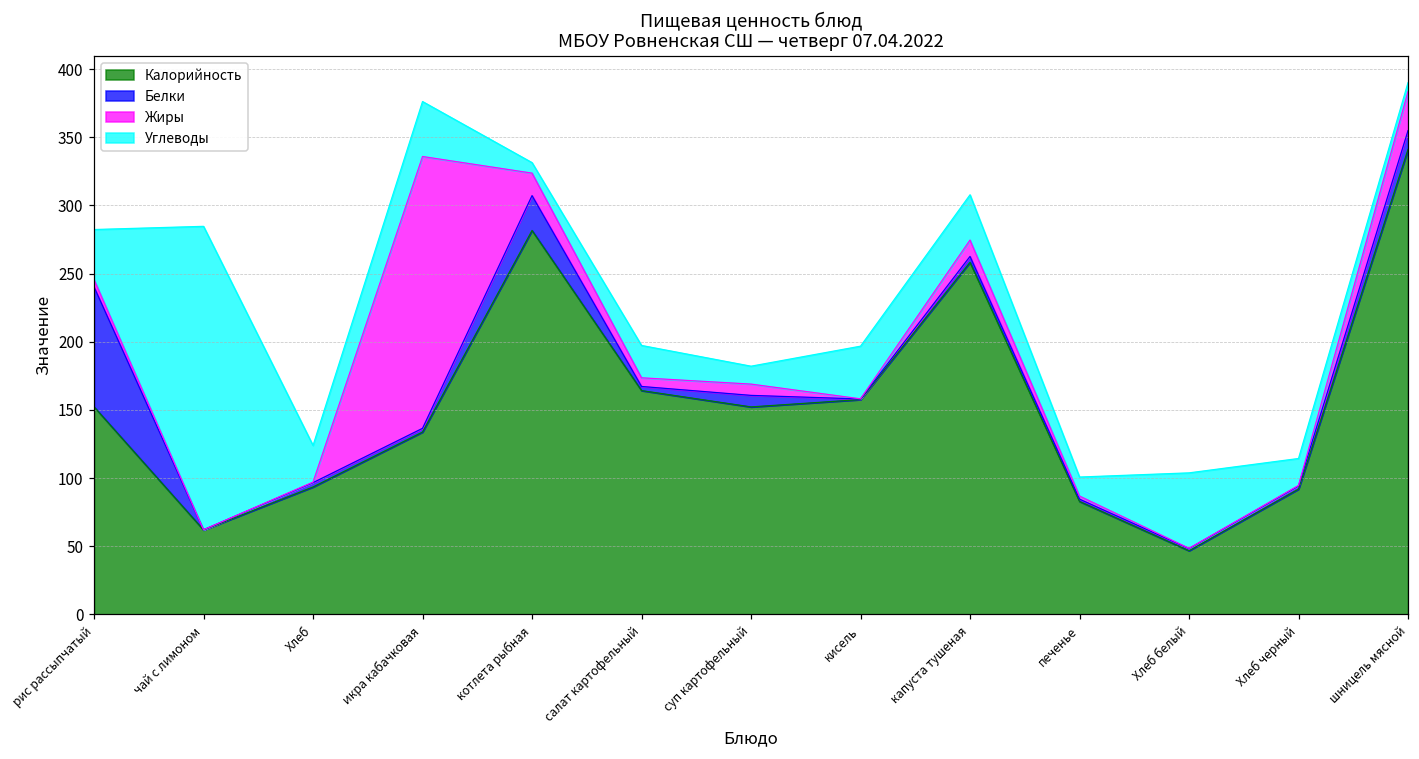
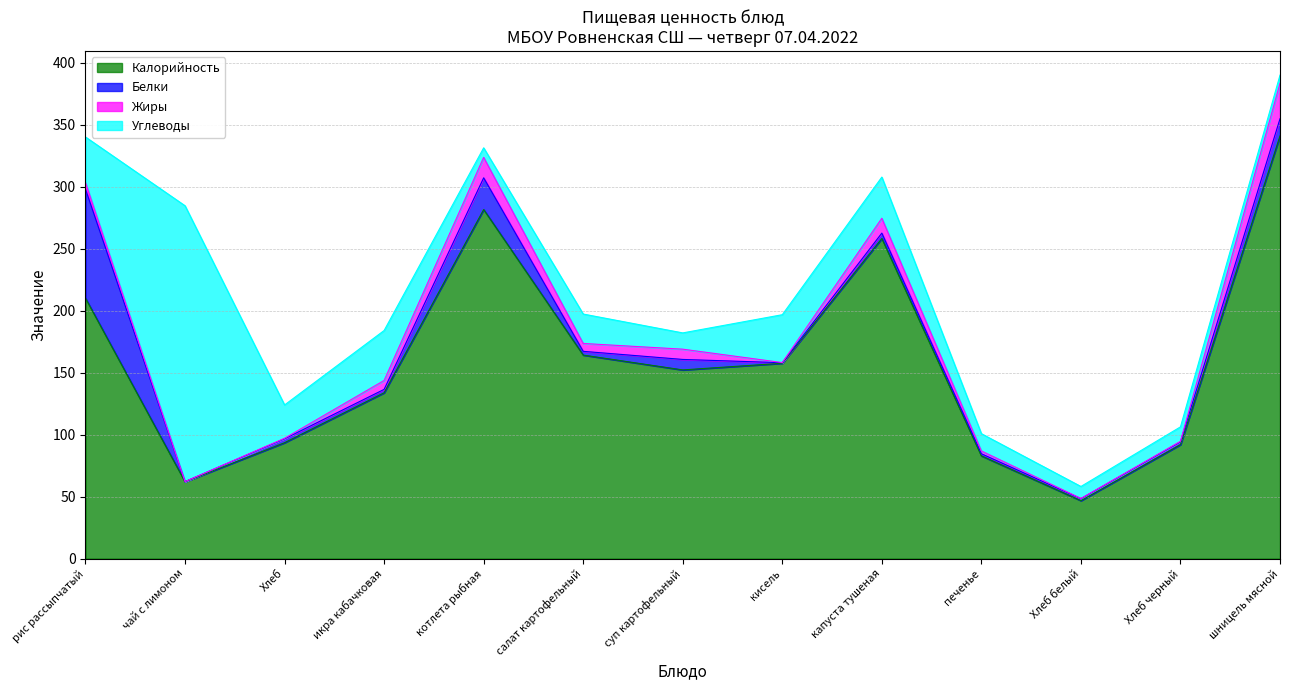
  {
    "Калорийность": {
-     "рис рассыпчатый": 152,
+     "рис рассыпчатый": 210,
      "Хлеб": 94,
      "икра кабачковая": 134,
      "котлета рыбная": 282,
      "салат картофельный": 164,
      "суп картофельный": 152,
      "капуста тушеная": 258,
      "Хлеб черный": 92,
      "шницель мясной": 341
    },
    "Белки": {
      "рис рассыпчатый": 88,
      "икра кабачковая": 3,
      "котлета рыбная": 26,
      "салат картофельный": 3,
      "суп картофельный": 8,
      "капуста тушеная": 4,
      "шницель мясной": 14
    },
    "Жиры": {
      "рис рассыпчатый": 5,
-     "икра кабачковая": 199,
+     "икра кабачковая": 7,
      "котлета рыбная": 17,
      "салат картофельный": 6,
      "суп картофельный": 8,
      "капуста тушеная": 12,
      "печенье": 2,
      "шницель мясной": 29
    },
    "Углеводы": {
      "рис рассыпчатый": 37,
      "чай с лимоном": 222,
      "Хлеб": 27,
      "икра кабачковая": 40,
      "котлета рыбная": 8,
      "салат картофельный": 24,
      "суп картофельный": 13,
      "кисель": 39,
      "капуста тушеная": 33,
      "печенье": 14,
-     "Хлеб белый": 55,
-     "Хлеб черный": 20,
+     "Хлеб белый": 10,
+     "Хлеб черный": 12,
      "шницель мясной": 7
    }
  }
